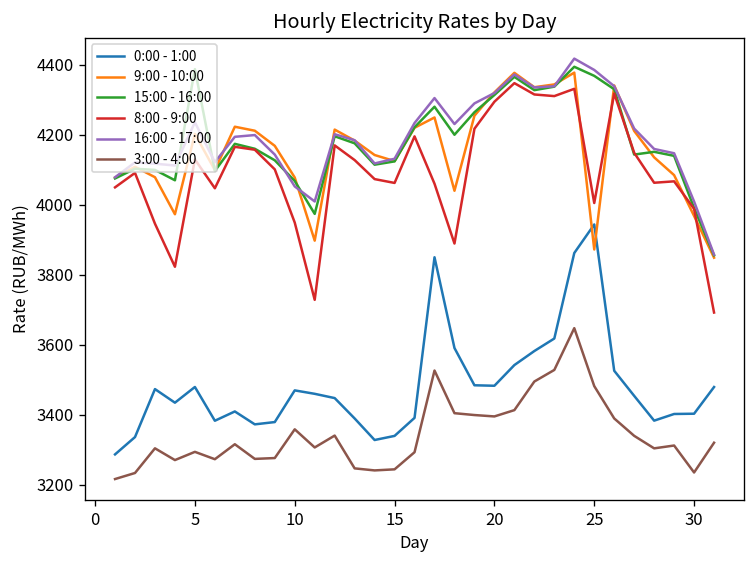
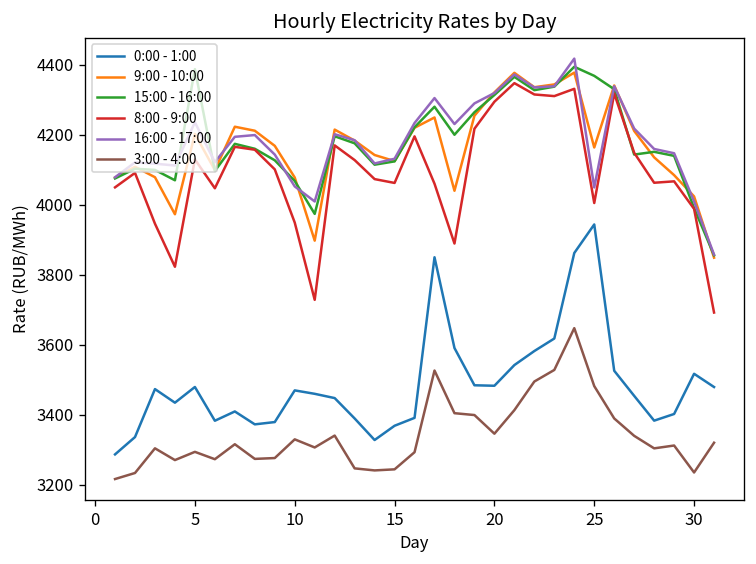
  {
    "0:00 - 1:00": {
      "5": 3480,
      "10": 3470,
-     "15": 3340,
+     "15": 3370,
      "20": 3480,
      "25": 3940,
-     "30": 3400
+     "30": 3520
    },
    "9:00 - 10:00": {
      "10": 4080,
-     "25": 3870,
-     "30": 3970
+     "25": 4160,
+     "30": 4020
    },
    "15:00 - 16:00": {
      "10": 4070,
      "25": 4370
    },
    "8:00 - 9:00": {
      "10": 3950,
      "15": 4060,
      "20": 4290,
      "25": 4010
    },
    "16:00 - 17:00": {
      "10": 4050,
-     "25": 4390,
+     "25": 4050,
      "30": 4010
    },
    "3:00 - 4:00": {
      "5": 3290,
-     "10": 3360,
+     "10": 3330,
      "15": 3240,
-     "20": 3390,
+     "20": 3350,
      "25": 3480,
      "30": 3230
    }
  }
